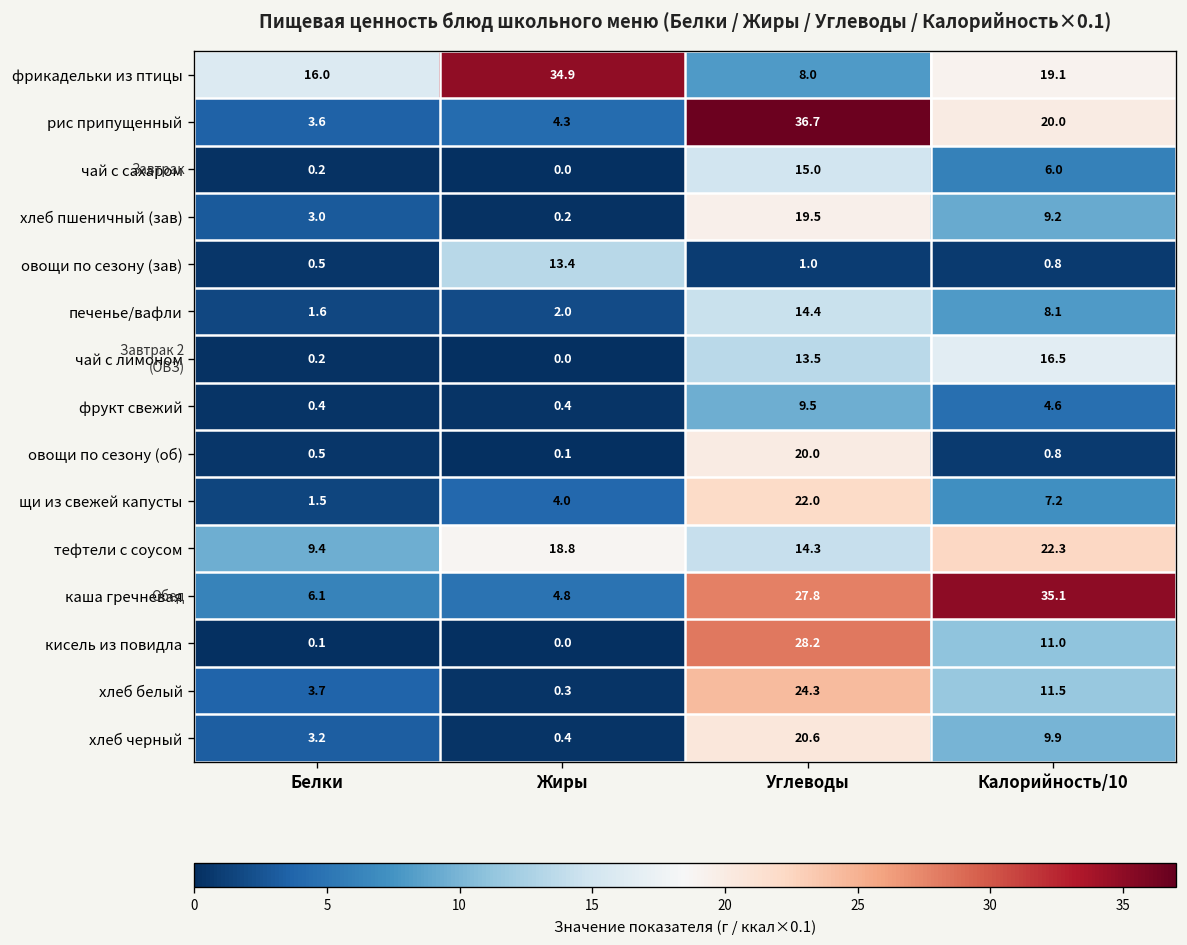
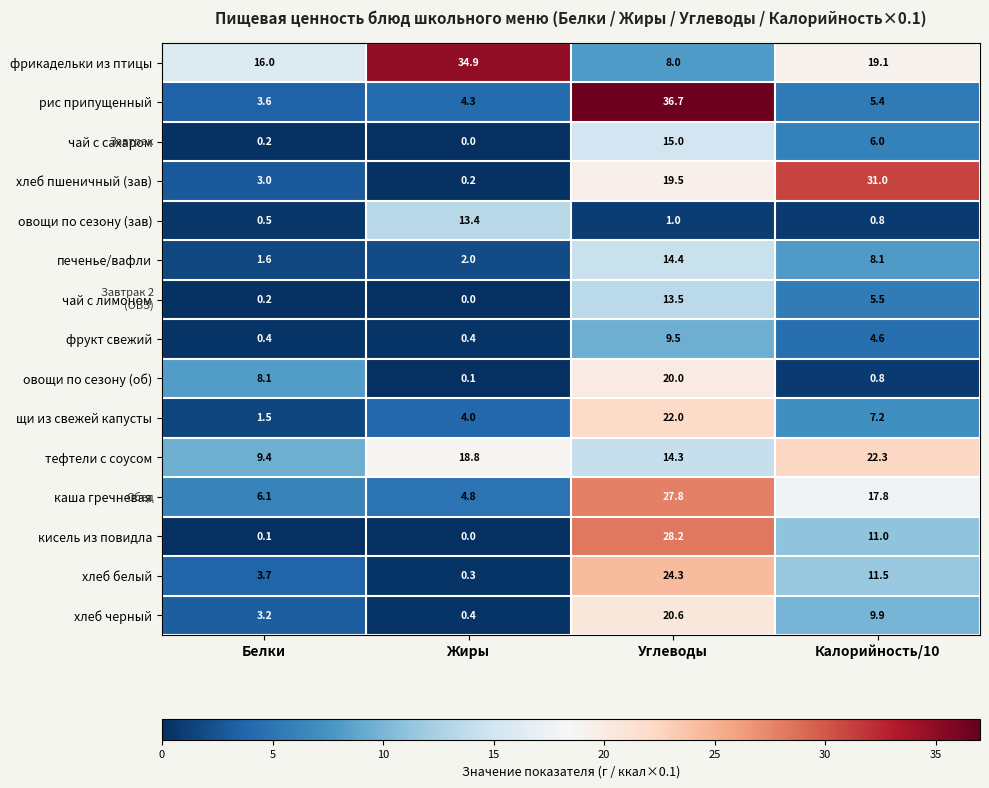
  {
    "фрикадельки из птицы": {
      "Белки": 16.0,
      "Жиры": 34.9,
      "Углеводы": 8.0,
      "Калорийность/10": 19.1
    },
    "рис припущенный": {
      "Белки": 3.6,
      "Жиры": 4.3,
      "Углеводы": 36.7,
-     "Калорийность/10": 20.0
+     "Калорийность/10": 5.4
    },
    "чай с сахаром": {
      "Белки": 0.2,
      "Жиры": 0.0,
      "Углеводы": 15.0,
      "Калорийность/10": 6.0
    },
    "хлеб пшеничный (зав)": {
      "Белки": 3.0,
      "Жиры": 0.2,
      "Углеводы": 19.5,
-     "Калорийность/10": 9.2
+     "Калорийность/10": 31.0
    },
    "овощи по сезону (зав)": {
      "Белки": 0.5,
      "Жиры": 13.4,
      "Углеводы": 1.0,
      "Калорийность/10": 0.8
    },
    "печенье/вафли": {
      "Белки": 1.6,
      "Жиры": 2.0,
      "Углеводы": 14.4,
      "Калорийность/10": 8.1
    },
    "чай с лимоном": {
      "Белки": 0.2,
      "Жиры": 0.0,
      "Углеводы": 13.5,
-     "Калорийность/10": 16.5
+     "Калорийность/10": 5.5
    },
    "фрукт свежий": {
      "Белки": 0.4,
      "Жиры": 0.4,
      "Углеводы": 9.5,
      "Калорийность/10": 4.6
    },
    "овощи по сезону (об)": {
-     "Белки": 0.5,
+     "Белки": 8.1,
      "Жиры": 0.1,
      "Углеводы": 20.0,
      "Калорийность/10": 0.8
    },
    "щи из свежей капусты": {
      "Белки": 1.5,
      "Жиры": 4.0,
      "Углеводы": 22.0,
      "Калорийность/10": 7.2
    },
    "тефтели с соусом": {
      "Белки": 9.4,
      "Жиры": 18.8,
      "Углеводы": 14.3,
      "Калорийность/10": 22.3
    },
    "каша гречневая": {
      "Белки": 6.1,
      "Жиры": 4.8,
      "Углеводы": 27.8,
-     "Калорийность/10": 35.1
+     "Калорийность/10": 17.8
    },
    "кисель из повидла": {
      "Белки": 0.1,
      "Жиры": 0.0,
      "Углеводы": 28.2,
      "Калорийность/10": 11.0
    },
    "хлеб белый": {
      "Белки": 3.7,
      "Жиры": 0.3,
      "Углеводы": 24.3,
      "Калорийность/10": 11.5
    },
    "хлеб черный": {
      "Белки": 3.2,
      "Жиры": 0.4,
      "Углеводы": 20.6,
      "Калорийность/10": 9.9
    }
  }
